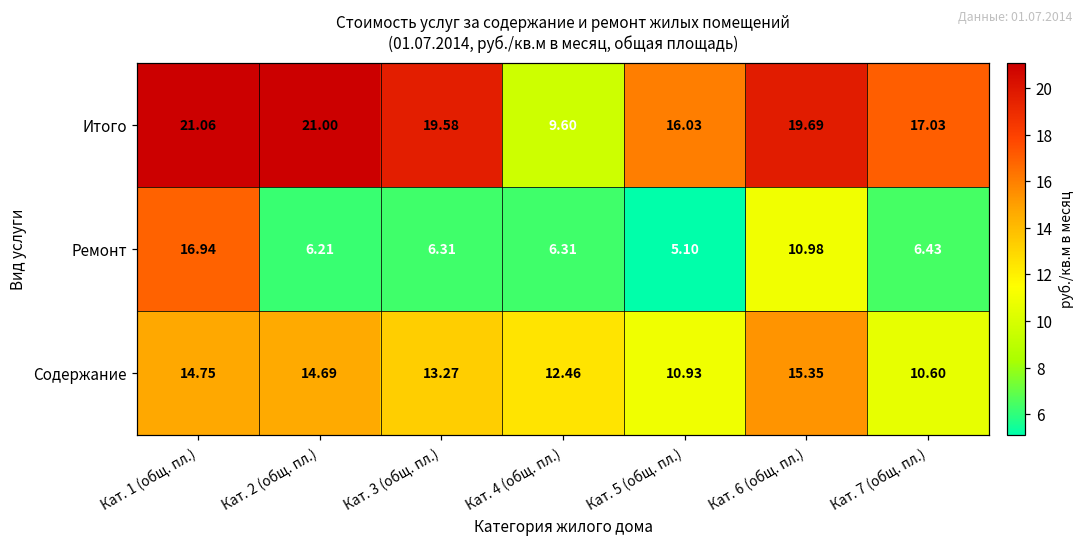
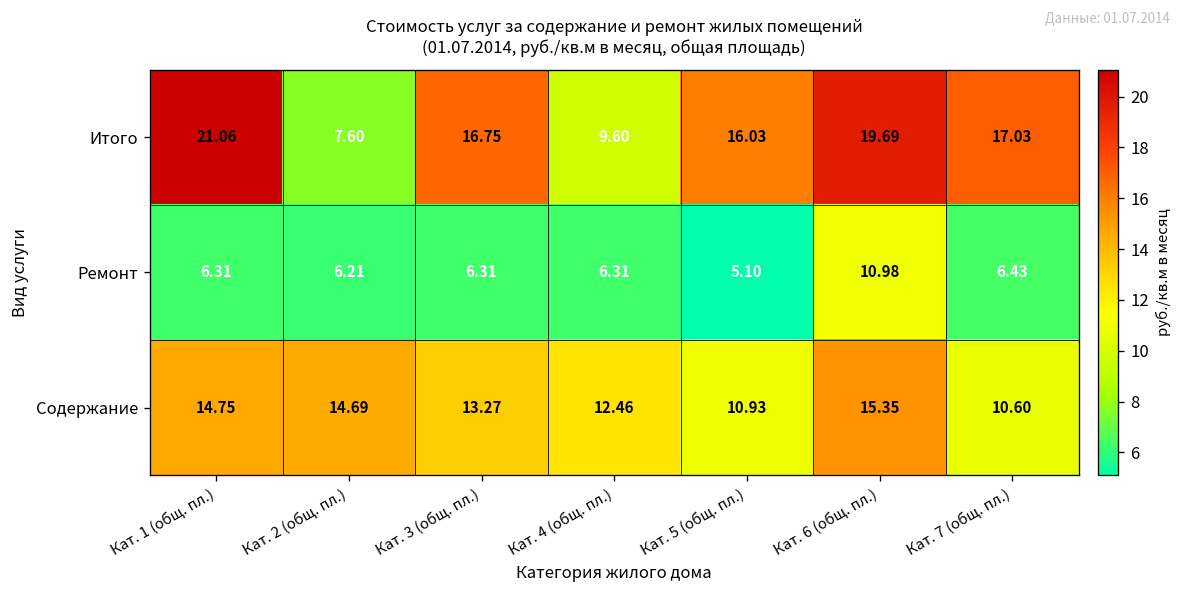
  {
    "Итого": {
      "Кат. 1 (общ. пл.)": 21.06,
-     "Кат. 2 (общ. пл.)": 21.00,
-     "Кат. 3 (общ. пл.)": 19.58,
+     "Кат. 2 (общ. пл.)": 7.60,
+     "Кат. 3 (общ. пл.)": 16.75,
      "Кат. 4 (общ. пл.)": 9.60,
      "Кат. 5 (общ. пл.)": 16.03,
      "Кат. 6 (общ. пл.)": 19.69,
      "Кат. 7 (общ. пл.)": 17.03
    },
    "Ремонт": {
-     "Кат. 1 (общ. пл.)": 16.94,
+     "Кат. 1 (общ. пл.)": 6.31,
      "Кат. 2 (общ. пл.)": 6.21,
      "Кат. 3 (общ. пл.)": 6.31,
      "Кат. 4 (общ. пл.)": 6.31,
      "Кат. 5 (общ. пл.)": 5.10,
      "Кат. 6 (общ. пл.)": 10.98,
      "Кат. 7 (общ. пл.)": 6.43
    },
    "Содержание": {
      "Кат. 1 (общ. пл.)": 14.75,
      "Кат. 2 (общ. пл.)": 14.69,
      "Кат. 3 (общ. пл.)": 13.27,
      "Кат. 4 (общ. пл.)": 12.46,
      "Кат. 5 (общ. пл.)": 10.93,
      "Кат. 6 (общ. пл.)": 15.35,
      "Кат. 7 (общ. пл.)": 10.60
    }
  }
